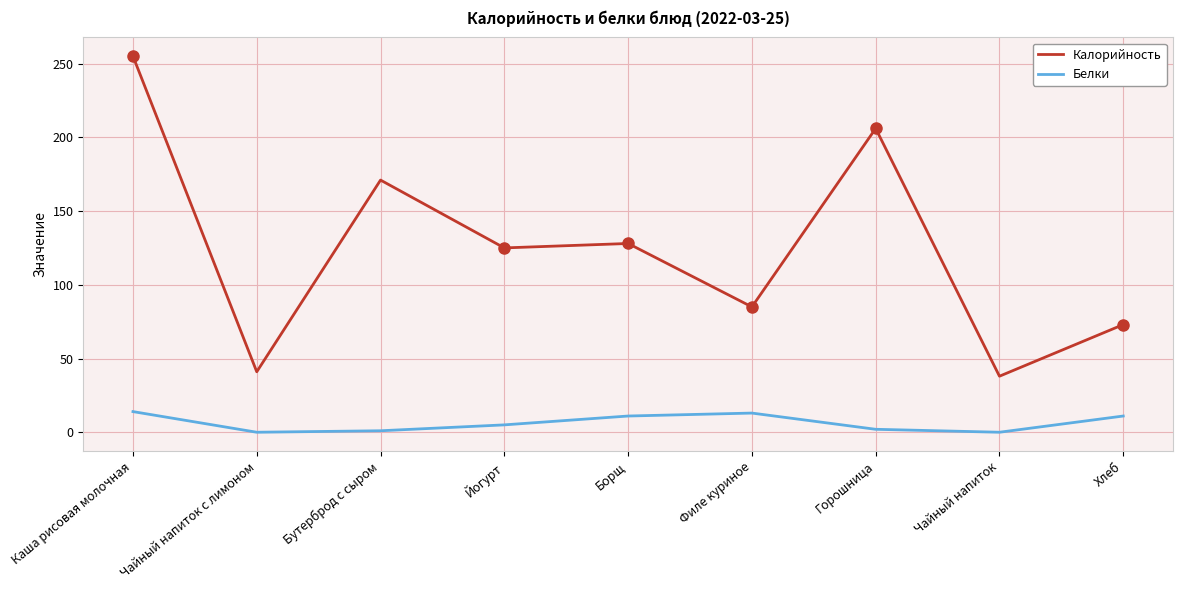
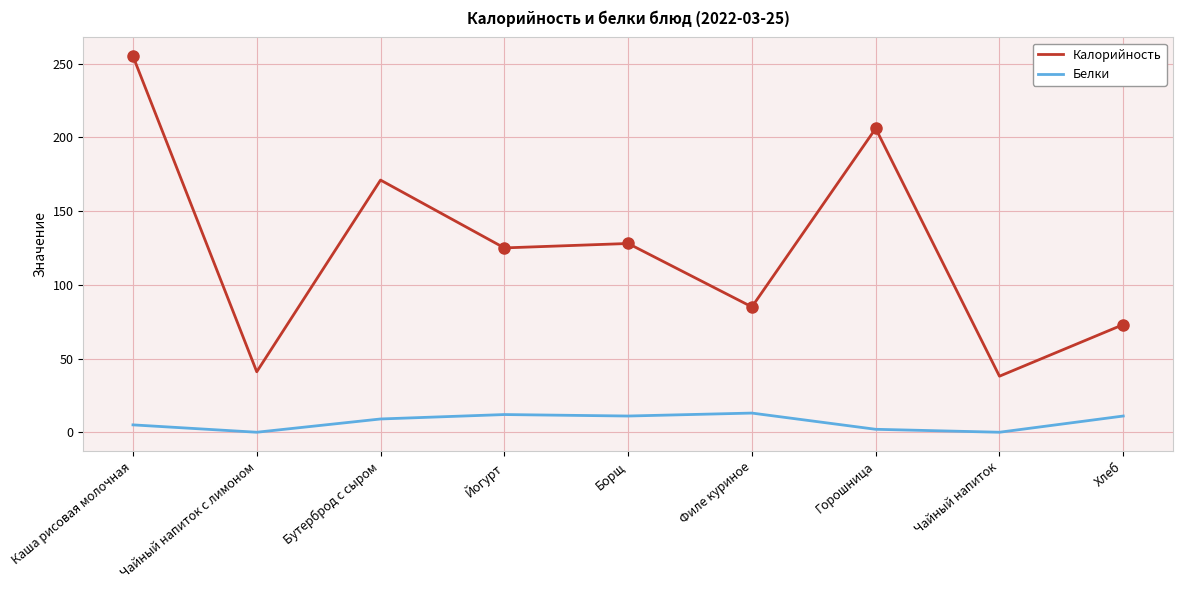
  {
    "Белки": {
-     "Каша рисовая молочная": 14,
+     "Каша рисовая молочная": 5,
      "Чайный напиток с лимоном": 0,
-     "Бутерброд с сыром": 1,
-     "Йогурт": 5,
+     "Бутерброд с сыром": 9,
+     "Йогурт": 12,
      "Борщ": 11,
      "Филе куриное": 13,
      "Горошница": 2,
      "Чайный напиток": 0,
      "Хлеб": 11
    }
  }
